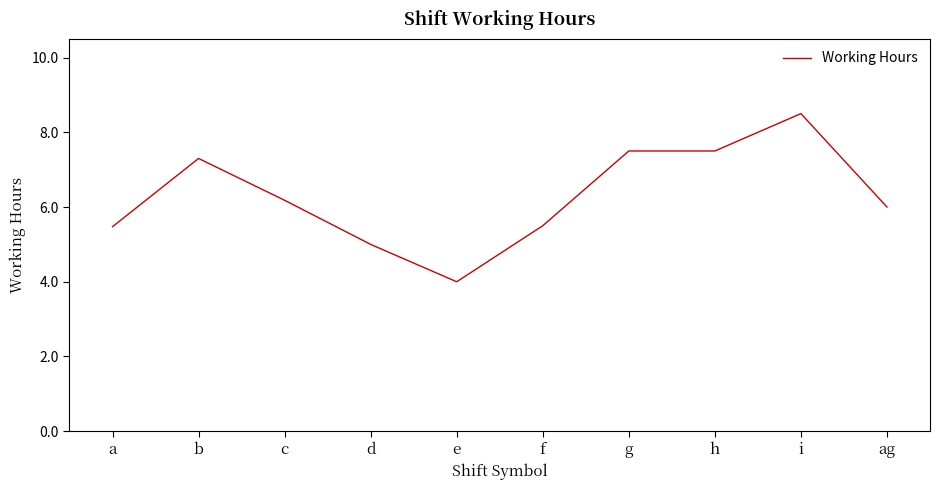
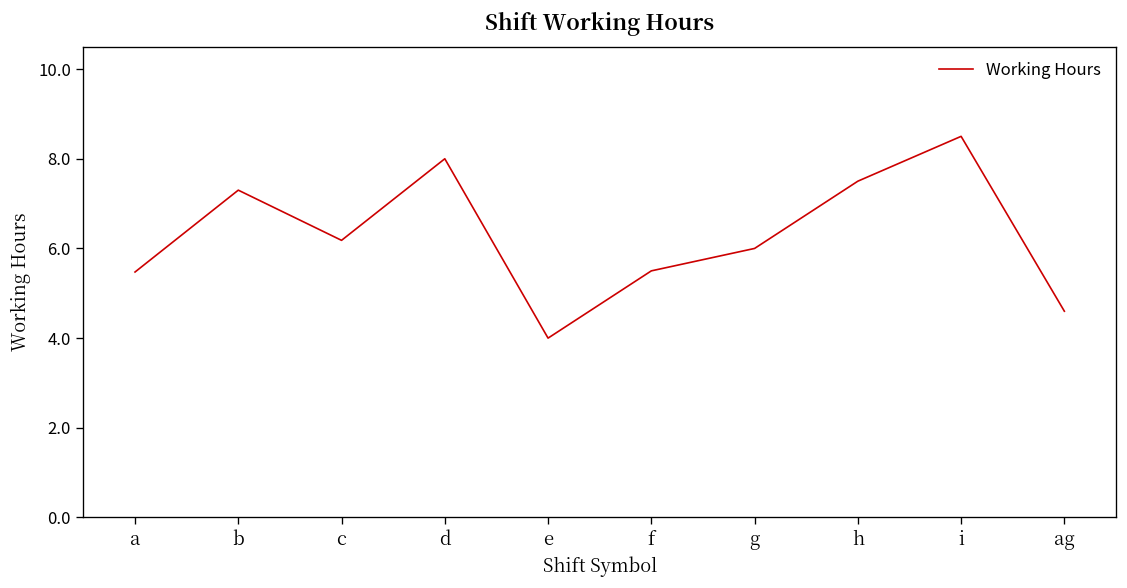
  {
    "a": 5.5,
    "b": 7.3,
    "c": 6.2,
-   "d": 5,
+   "d": 8,
    "e": 4.0,
    "f": 5.5,
-   "g": 7.5,
+   "g": 6.0,
    "h": 7.5,
    "i": 8.5,
-   "ag": 6.0
+   "ag": 4.6
  }
